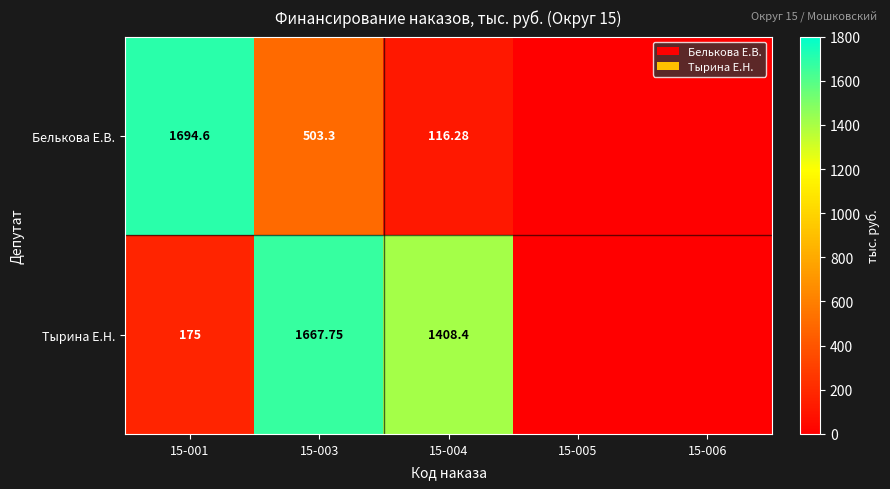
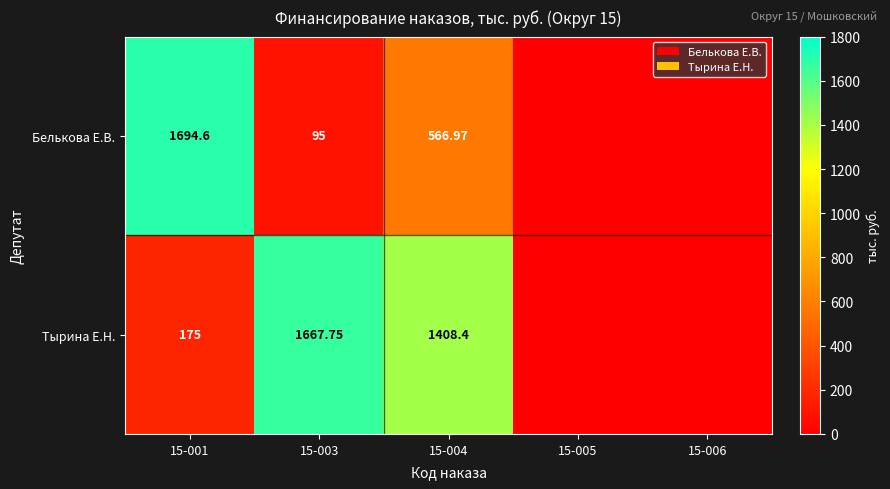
  {
    "Белькова Е.В.": {
      "15-001": 1694.6,
-     "15-003": 503.3,
-     "15-004": 116.28
+     "15-003": 95,
+     "15-004": 566.97
    },
    "Тырина Е.Н.": {
      "15-001": 175,
      "15-003": 1667.75,
      "15-004": 1408.4
    }
  }
